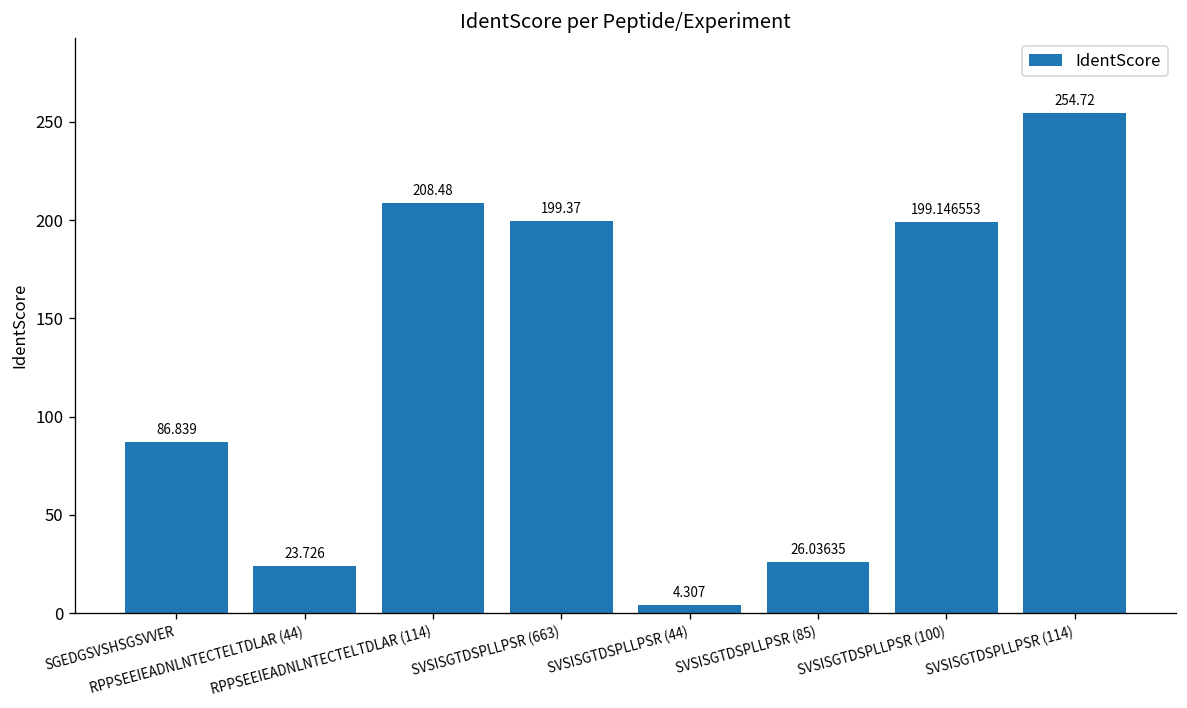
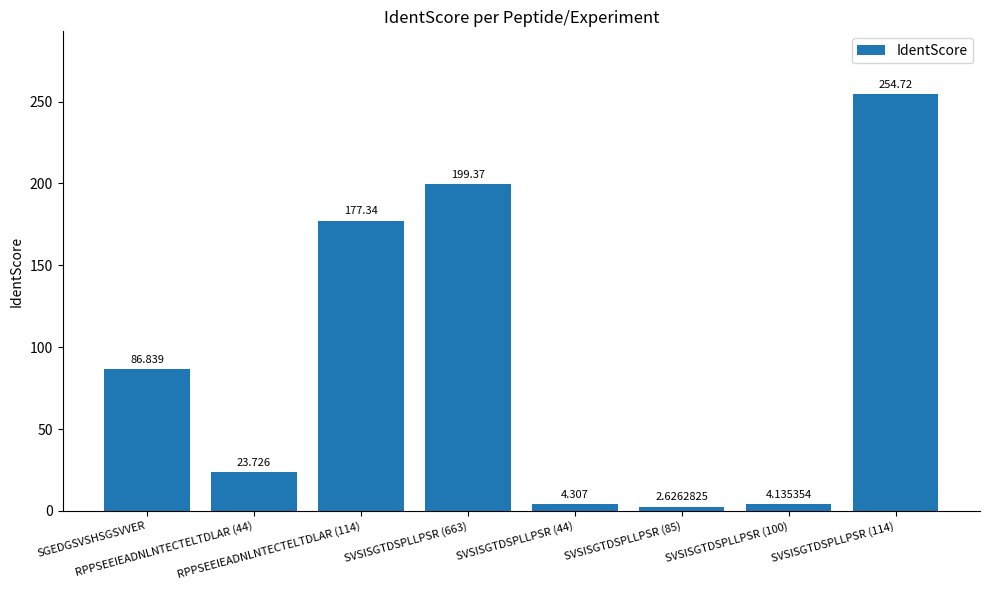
  {
    "SGEDGSVSHSGSVVER": 86.839,
    "RPPSEEIEADNLNTECTELTDLAR (44)": 23.726,
-   "RPPSEEIEADNLNTECTELTDLAR (114)": 208.48,
+   "RPPSEEIEADNLNTECTELTDLAR (114)": 177.34,
    "SVSISGTDSPLLPSR (663)": 199.37,
    "SVSISGTDSPLLPSR (44)": 4.307,
-   "SVSISGTDSPLLPSR (85)": 26.03635,
-   "SVSISGTDSPLLPSR (100)": 199.146553,
+   "SVSISGTDSPLLPSR (85)": 2.6262825,
+   "SVSISGTDSPLLPSR (100)": 4.135354,
    "SVSISGTDSPLLPSR (114)": 254.72
  }
